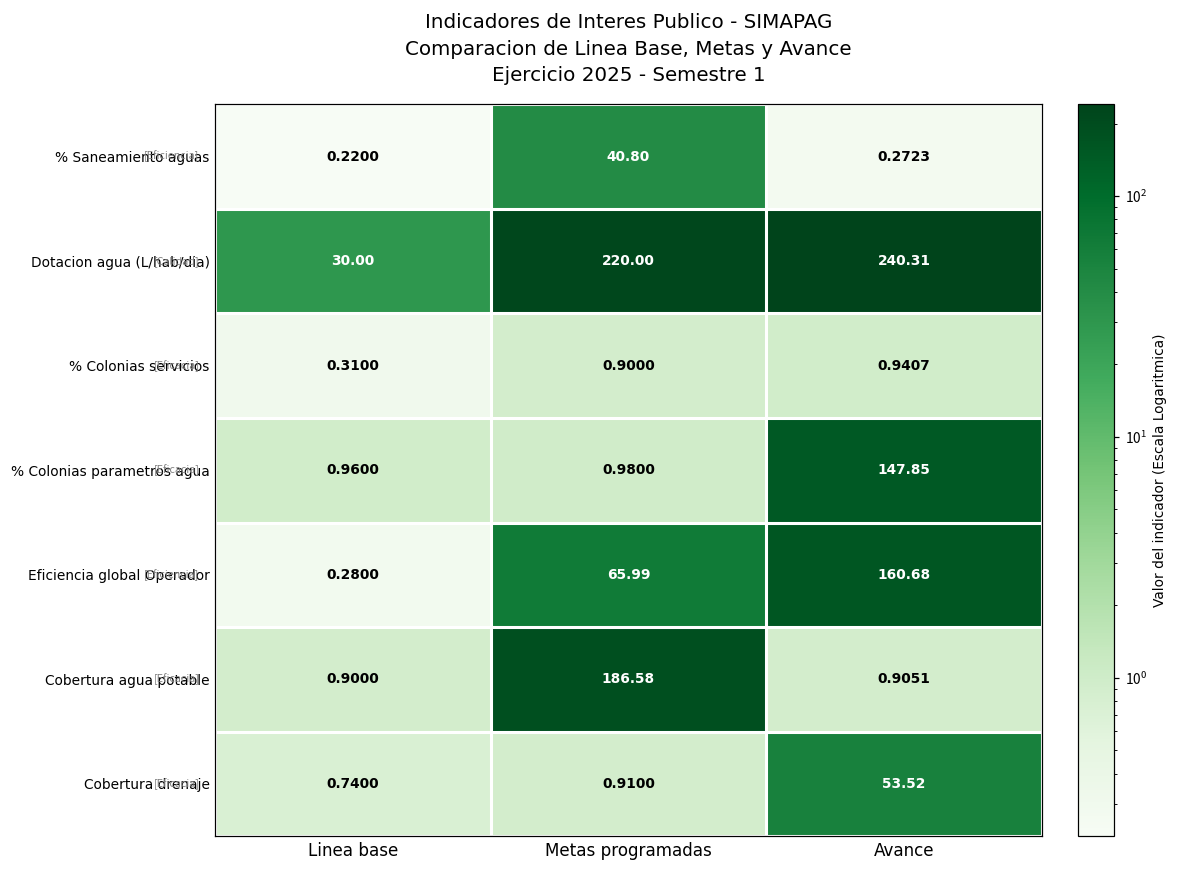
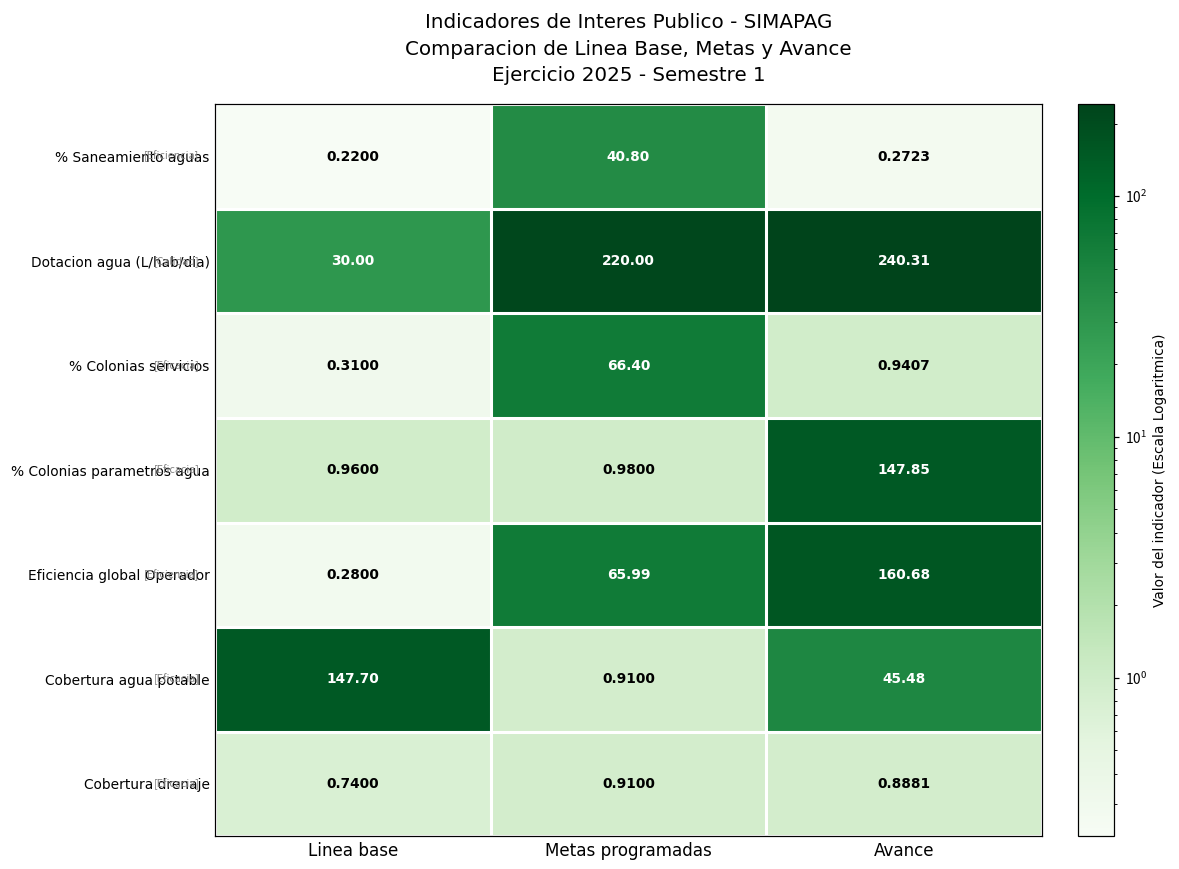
  {
    "% Saneamiento aguas": {
      "Linea base": 0.2200,
      "Metas programadas": 40.80,
      "Avance": 0.2723
    },
    "Dotacion agua (L/hab/dia)": {
      "Linea base": 30.00,
      "Metas programadas": 220.00,
      "Avance": 240.31
    },
    "% Colonias servicios": {
      "Linea base": 0.3100,
-     "Metas programadas": 0.9000,
+     "Metas programadas": 66.40,
      "Avance": 0.9407
    },
    "% Colonias parametros agua": {
      "Linea base": 0.9600,
      "Metas programadas": 0.9800,
      "Avance": 147.85
    },
    "Eficiencia global Operador": {
      "Linea base": 0.2800,
      "Metas programadas": 65.99,
      "Avance": 160.68
    },
    "Cobertura agua potable": {
-     "Linea base": 0.9000,
-     "Metas programadas": 186.58,
-     "Avance": 0.9051
+     "Linea base": 147.70,
+     "Metas programadas": 0.9100,
+     "Avance": 45.48
    },
    "Cobertura drenaje": {
      "Linea base": 0.7400,
      "Metas programadas": 0.9100,
-     "Avance": 53.52
+     "Avance": 0.8881
    }
  }
